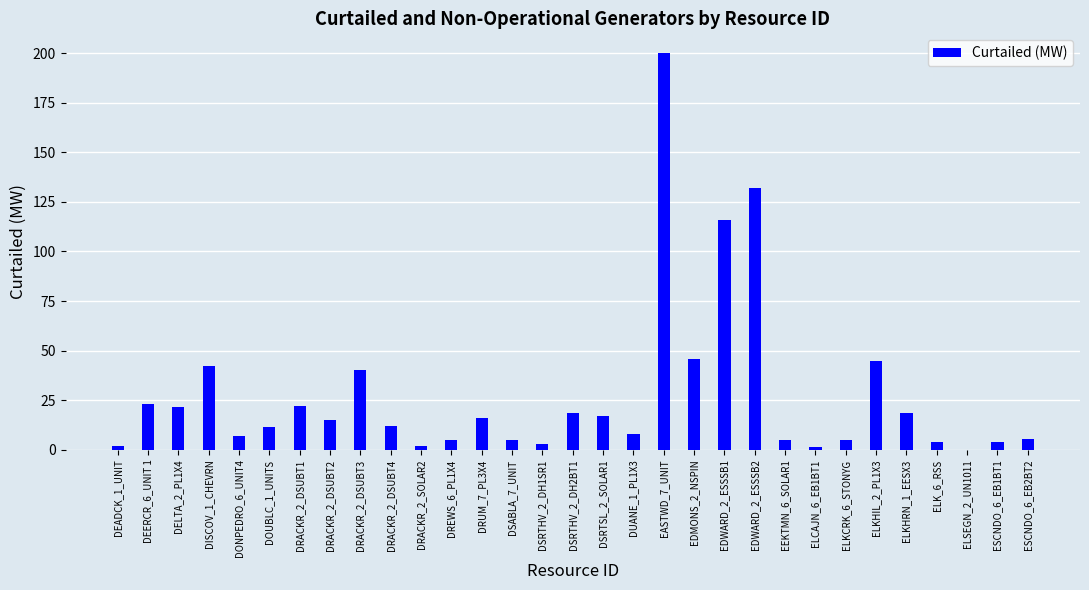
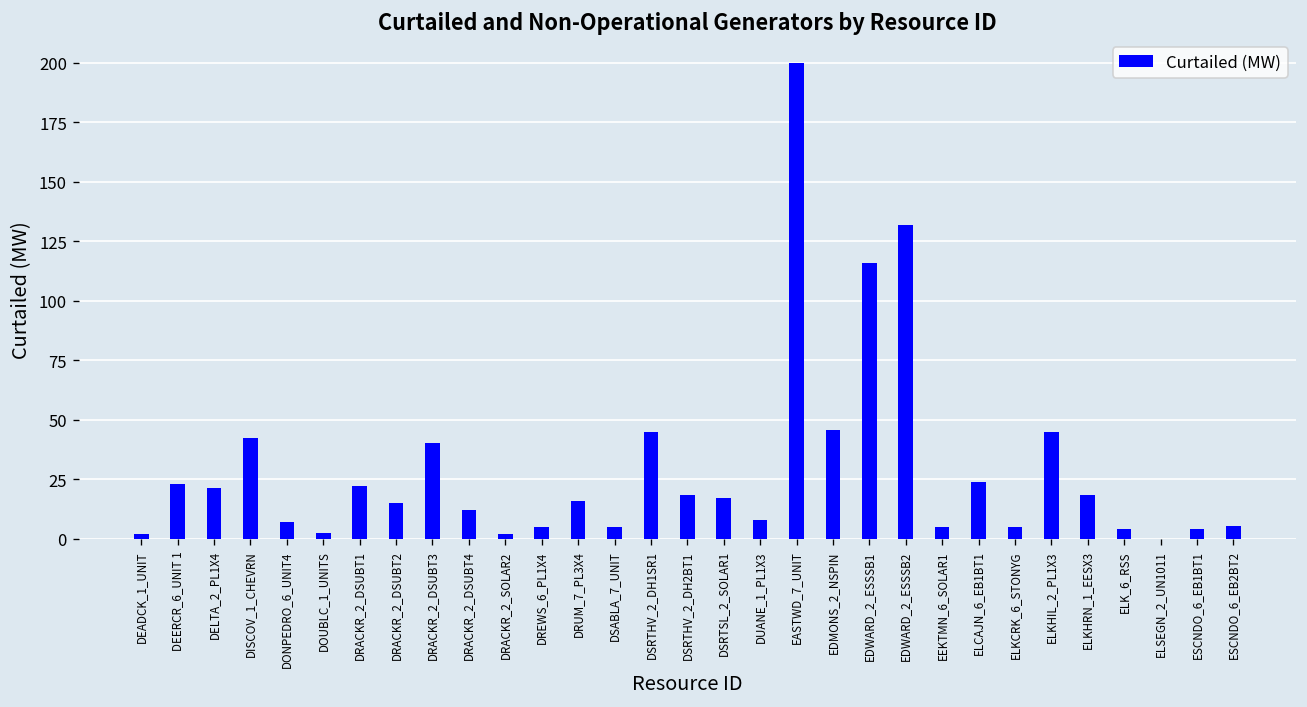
  {
    "DEADCK_1_UNIT": 2,
    "DEERCR_6_UNIT 1": 23,
    "DELTA_2_PL1X4": 21,
    "DISCOV_1_CHEVRN": 42,
    "DONPEDRO_6_UNIT4": 7,
-   "DOUBLC_1_UNITS": 11,
+   "DOUBLC_1_UNITS": 2,
    "DRACKR_2_DSUBT1": 22,
    "DRACKR_2_DSUBT2": 15,
    "DRACKR_2_DSUBT3": 40,
    "DRACKR_2_DSUBT4": 12,
    "DRACKR_2_SOLAR2": 2,
    "DREWS_6_PL1X4": 5,
    "DRUM_7_PL3X4": 16,
    "DSABLA_7_UNIT": 5,
-   "DSRTHV_2_DH1SR1": 3,
+   "DSRTHV_2_DH1SR1": 45,
    "DSRTHV_2_DH2BT1": 18,
    "DSRTSL_2_SOLAR1": 17,
    "DUANE_1_PL1X3": 8,
    "EASTWD_7_UNIT": 200,
    "EDMONS_2_NSPIN": 46,
    "EDWARD_2_ESSSB1": 116,
    "EDWARD_2_ESSSB2": 132,
    "EEKTMN_6_SOLAR1": 5,
-   "ELCAJN_6_EB1BT1": 2,
+   "ELCAJN_6_EB1BT1": 24,
    "ELKCRK_6_STONYG": 5,
    "ELKHIL_2_PL1X3": 45,
    "ELKHRN_1_EESX3": 19,
    "ELK_6_RSS": 4,
    "ESCNDO_6_EB1BT1": 4,
    "ESCNDO_6_EB2BT2": 6
  }
